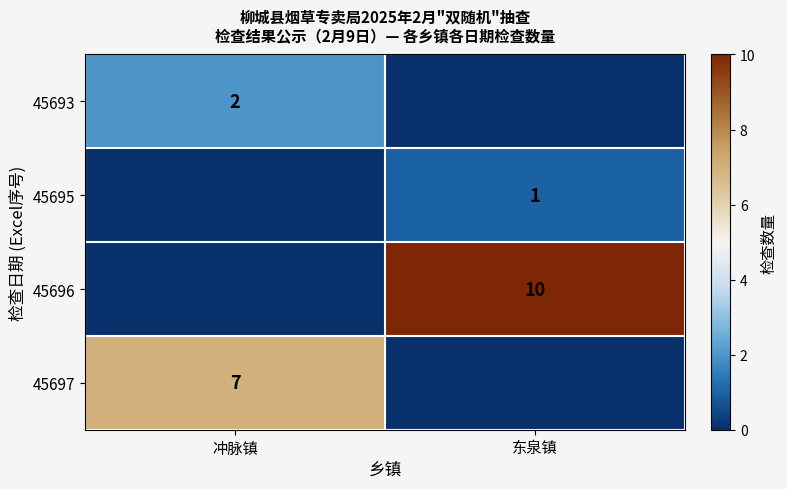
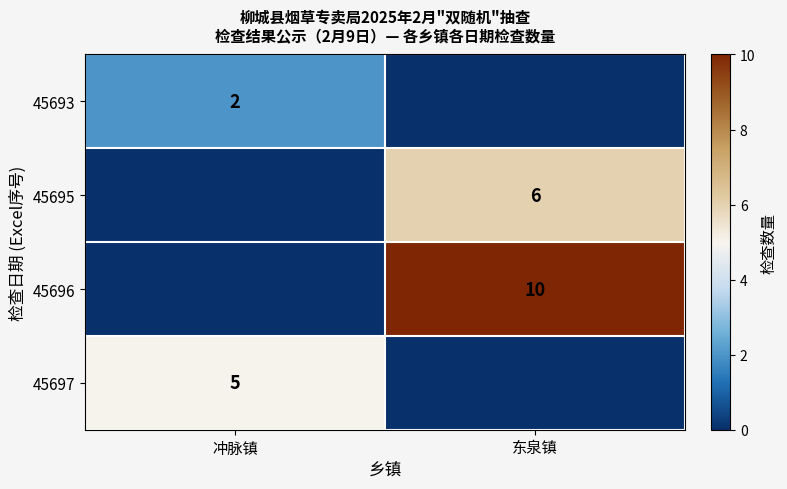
  {
    "45693": {
      "冲脉镇": 2
    },
    "45695": {
-     "东泉镇": 1
+     "东泉镇": 6
    },
    "45696": {
      "东泉镇": 10
    },
    "45697": {
-     "冲脉镇": 7
+     "冲脉镇": 5
    }
  }
